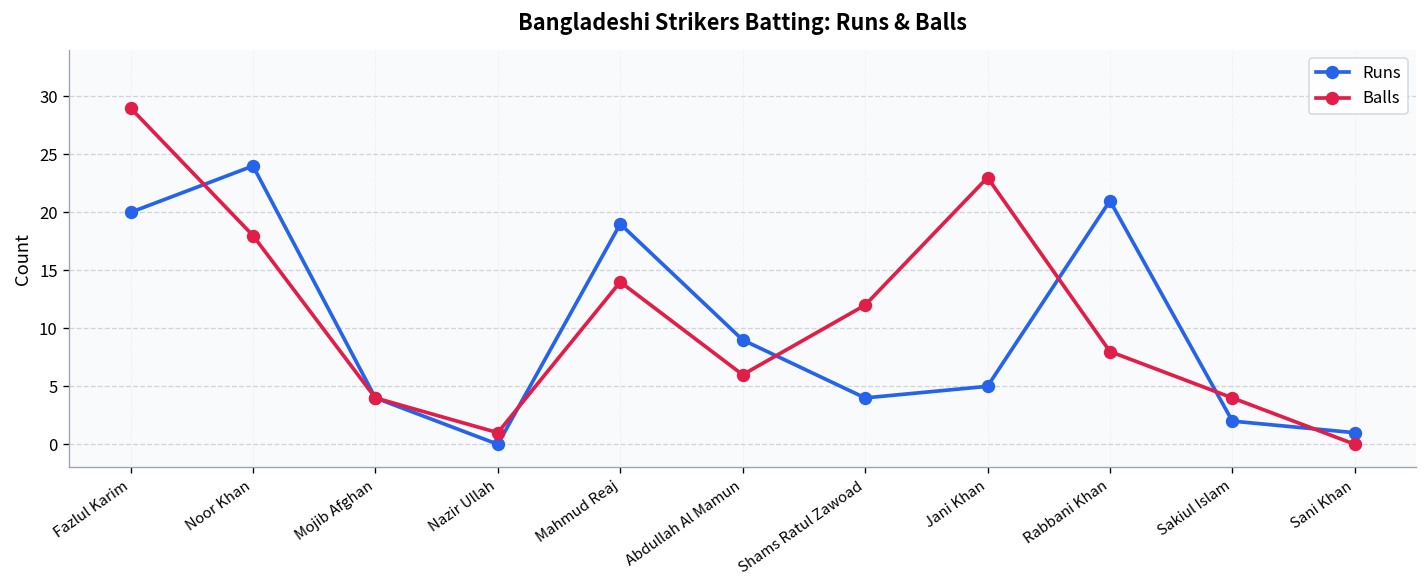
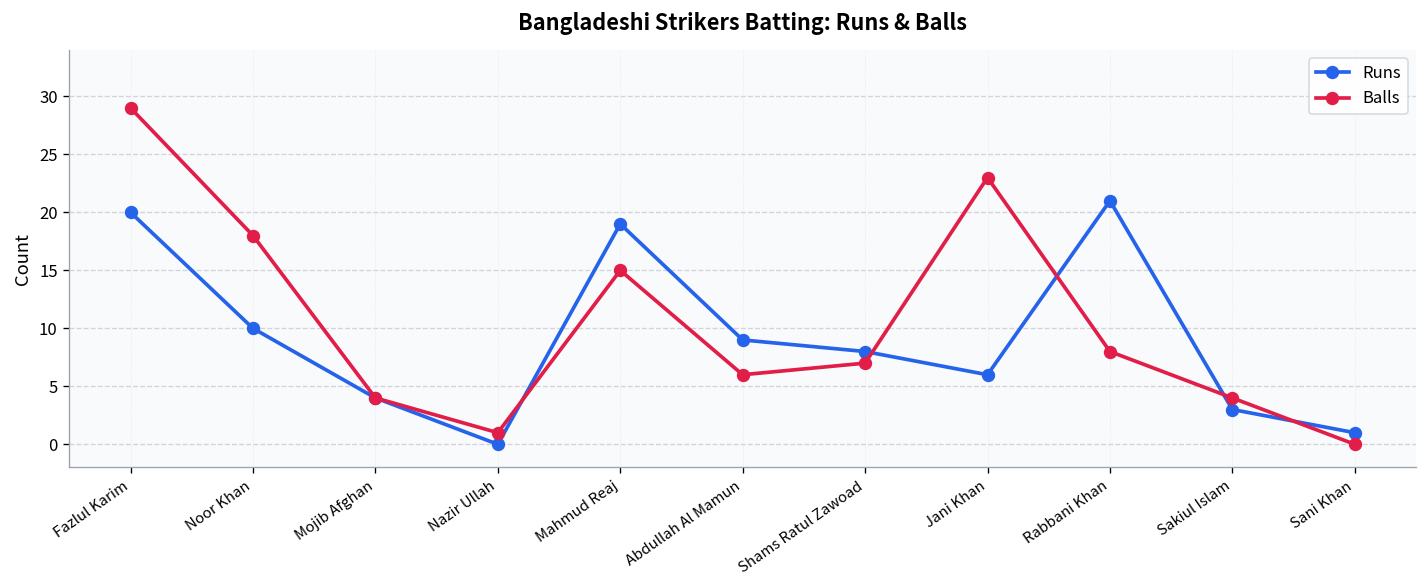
  {
    "Runs": {
      "Fazlul Karim": 20,
-     "Noor Khan": 24,
+     "Noor Khan": 10,
      "Nazir Ullah": 0,
      "Mahmud Reaj": 19,
      "Abdullah Al Mamun": 9,
-     "Shams Ratul Zawoad": 4,
-     "Jani Khan": 5,
+     "Shams Ratul Zawoad": 8,
+     "Jani Khan": 6,
      "Rabbani Khan": 21,
-     "Sakiul Islam": 2,
+     "Sakiul Islam": 3,
      "Sani Khan": 1
    },
    "Balls": {
      "Fazlul Karim": 29,
      "Noor Khan": 18,
      "Nazir Ullah": 1,
-     "Mahmud Reaj": 14,
+     "Mahmud Reaj": 15,
      "Abdullah Al Mamun": 6,
-     "Shams Ratul Zawoad": 12,
+     "Shams Ratul Zawoad": 7,
      "Jani Khan": 23,
      "Rabbani Khan": 8,
      "Sakiul Islam": 4,
      "Sani Khan": 0
    }
  }
